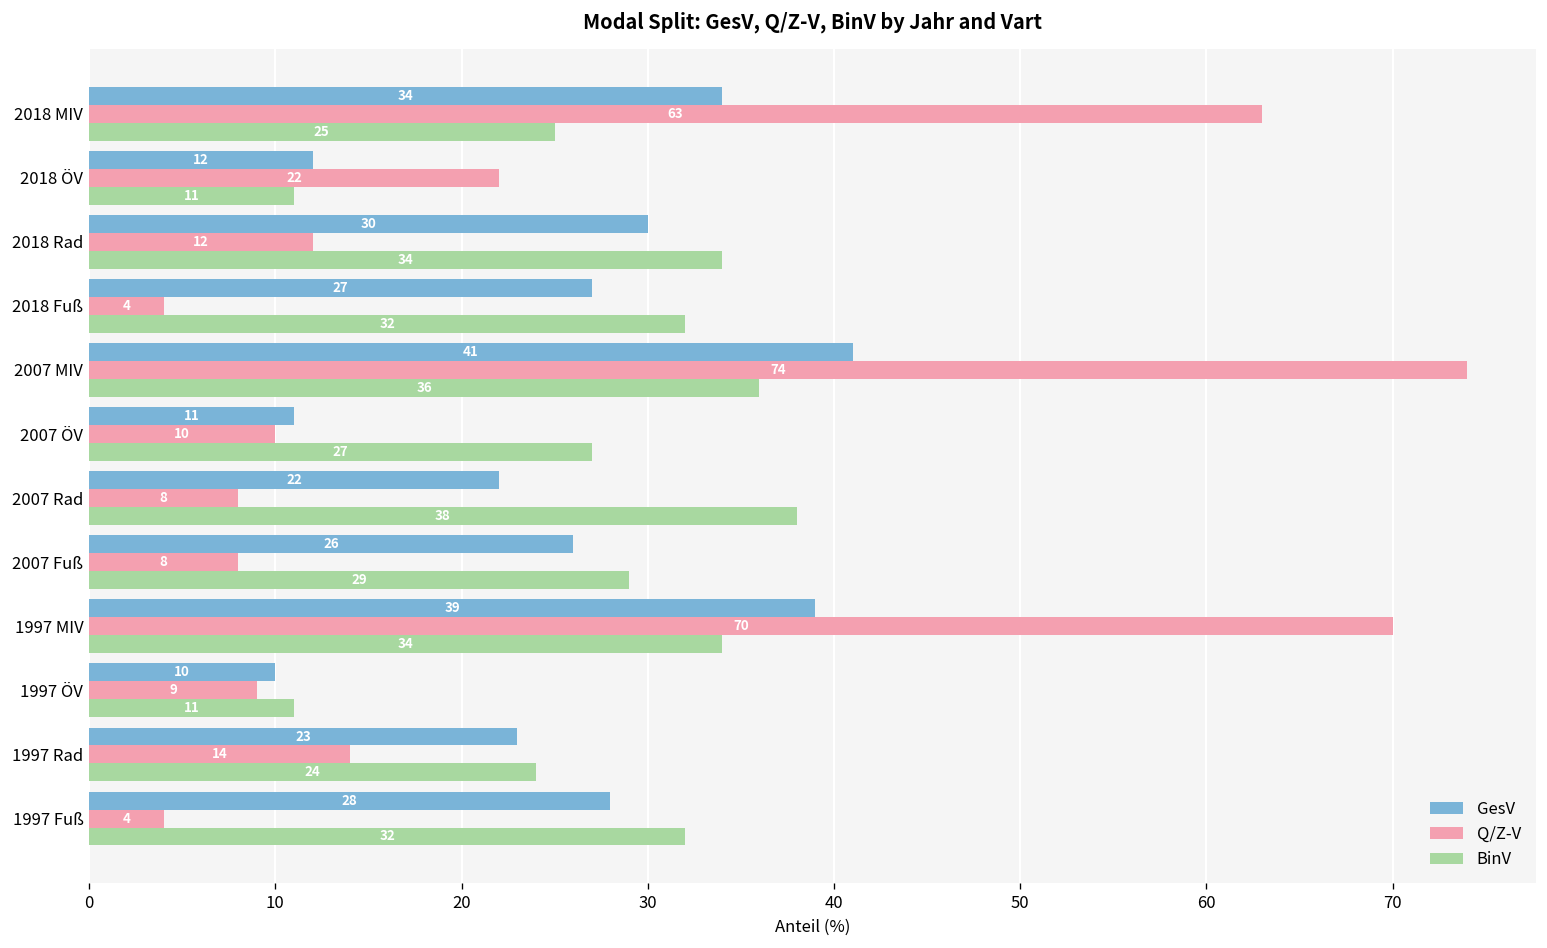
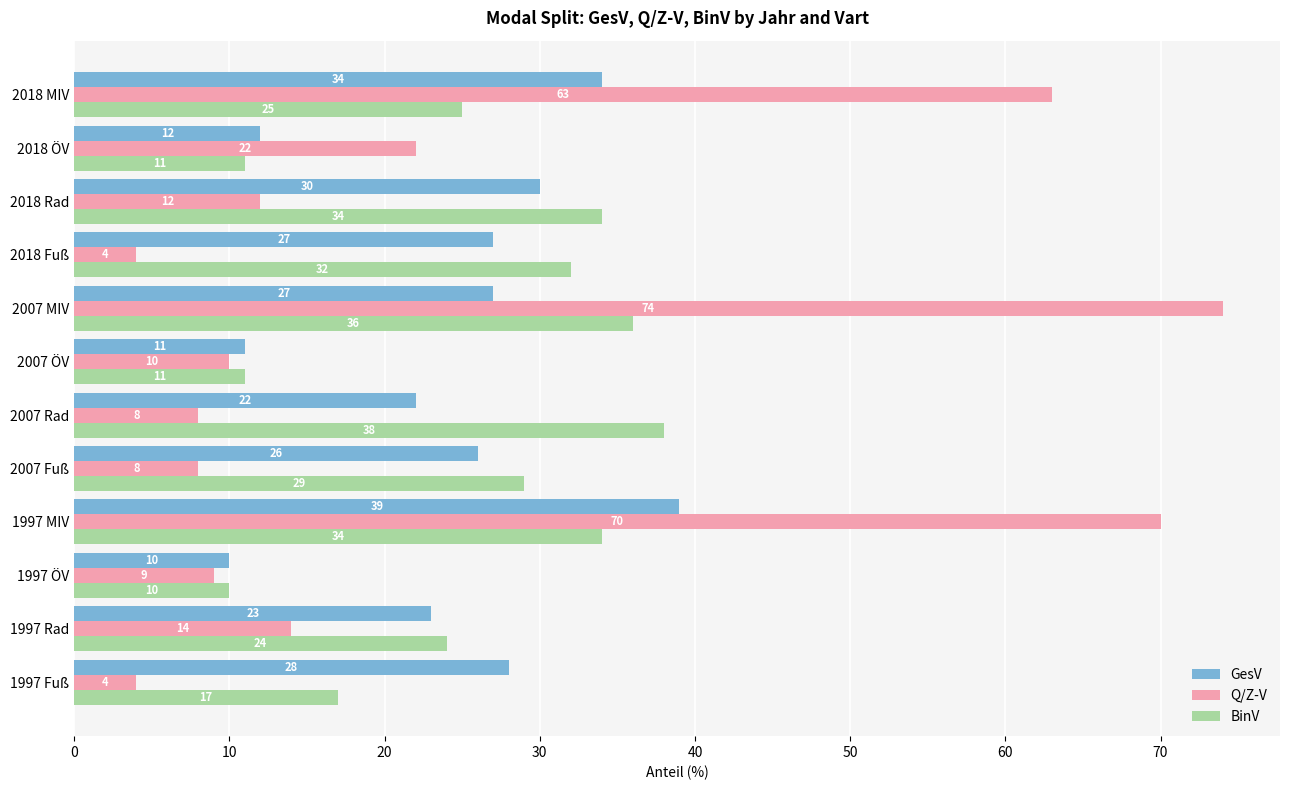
  {
    "GesV": {
      "2018 MIV": 34,
      "2018 ÖV": 12,
      "2018 Rad": 30,
      "2018 Fuß": 27,
-     "2007 MIV": 41,
+     "2007 MIV": 27,
      "2007 ÖV": 11,
      "2007 Rad": 22,
      "2007 Fuß": 26,
      "1997 MIV": 39,
      "1997 ÖV": 10,
      "1997 Rad": 23,
      "1997 Fuß": 28
    },
    "Q/Z-V": {
      "2018 MIV": 63,
      "2018 ÖV": 22,
      "2018 Rad": 12,
      "2018 Fuß": 4,
      "2007 MIV": 74,
      "2007 ÖV": 10,
      "2007 Rad": 8,
      "2007 Fuß": 8,
      "1997 MIV": 70,
      "1997 ÖV": 9,
      "1997 Rad": 14,
      "1997 Fuß": 4
    },
    "BinV": {
      "2018 MIV": 25,
      "2018 ÖV": 11,
      "2018 Rad": 34,
      "2018 Fuß": 32,
      "2007 MIV": 36,
-     "2007 ÖV": 27,
+     "2007 ÖV": 11,
      "2007 Rad": 38,
      "2007 Fuß": 29,
      "1997 MIV": 34,
-     "1997 ÖV": 11,
+     "1997 ÖV": 10,
      "1997 Rad": 24,
-     "1997 Fuß": 32
+     "1997 Fuß": 17
    }
  }
